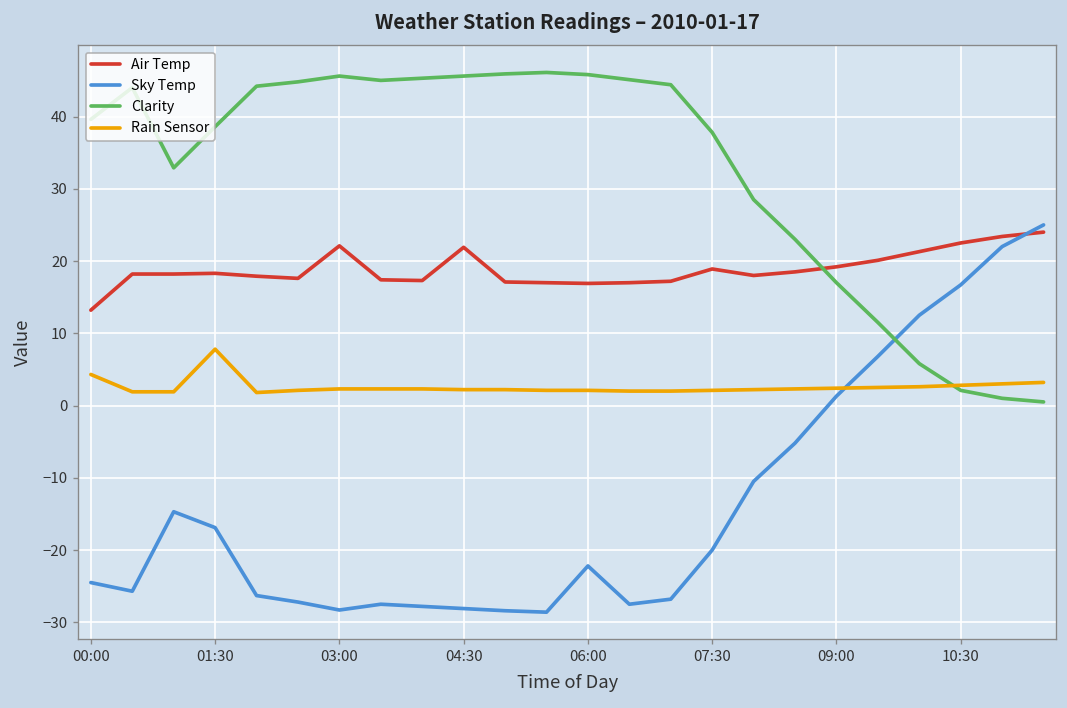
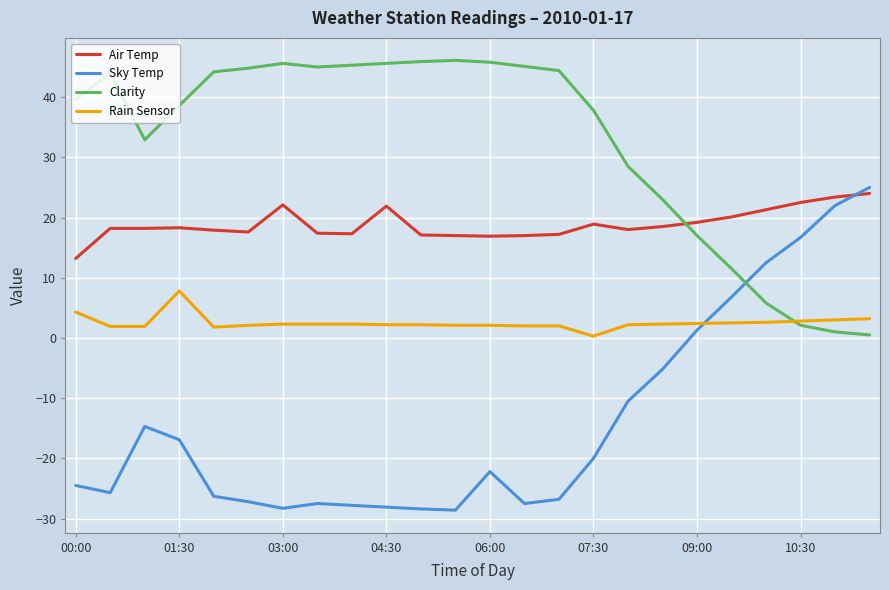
  {
    "Air Temp": {
      "00:00": 13,
      "01:30": 18,
      "03:00": 22,
      "04:30": 22,
      "06:00": 17,
      "07:30": 19,
      "09:00": 19,
      "10:30": 23
    },
    "Sky Temp": {
      "00:00": -25,
      "01:30": -17,
      "03:00": -28,
      "04:30": -28,
      "06:00": -22,
      "07:30": -20,
      "09:00": 1,
      "10:30": 17
    },
    "Clarity": {
      "03:00": 46,
      "04:30": 46,
      "06:00": 46,
      "07:30": 38,
      "09:00": 17,
      "10:30": 2
    },
    "Rain Sensor": {
      "00:00": 4,
      "01:30": 8,
      "03:00": 2,
      "04:30": 2,
      "06:00": 2,
-     "07:30": 2,
+     "07:30": 0,
      "09:00": 2,
      "10:30": 3
    }
  }
